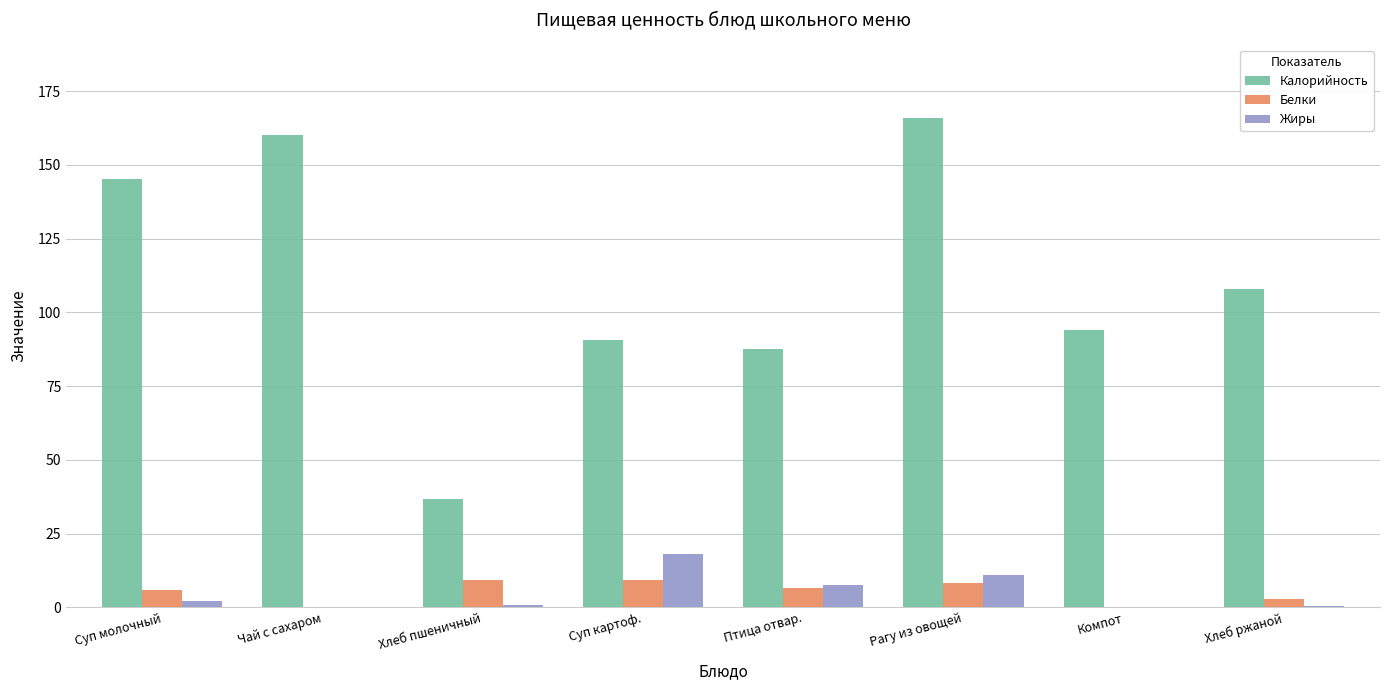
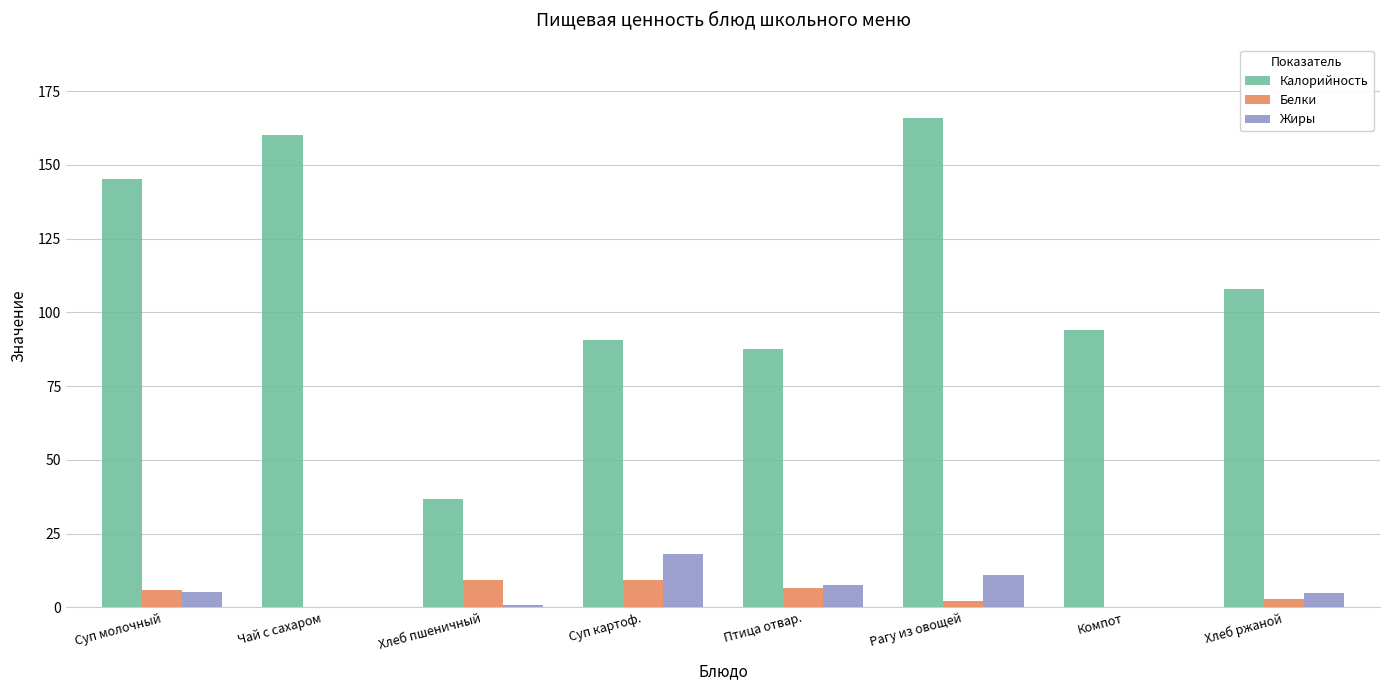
  {
    "Калорийность": {
      "Суп молочный": 145,
      "Чай с сахаром": 160,
      "Хлеб пшеничный": 37,
      "Суп картоф.": 91,
      "Птица отвар.": 88,
      "Рагу из овощей": 166,
      "Компот": 94,
      "Хлеб ржаной": 108
    },
    "Белки": {
      "Суп молочный": 6,
      "Хлеб пшеничный": 9,
      "Суп картоф.": 9,
      "Птица отвар.": 6,
-     "Рагу из овощей": 8,
+     "Рагу из овощей": 2,
      "Хлеб ржаной": 3
    },
    "Жиры": {
-     "Суп молочный": 2,
+     "Суп молочный": 5,
      "Чай с сахаром": 0,
      "Суп картоф.": 18,
      "Птица отвар.": 7,
      "Рагу из овощей": 11,
      "Компот": 0,
-     "Хлеб ржаной": 0
+     "Хлеб ржаной": 5
    }
  }
